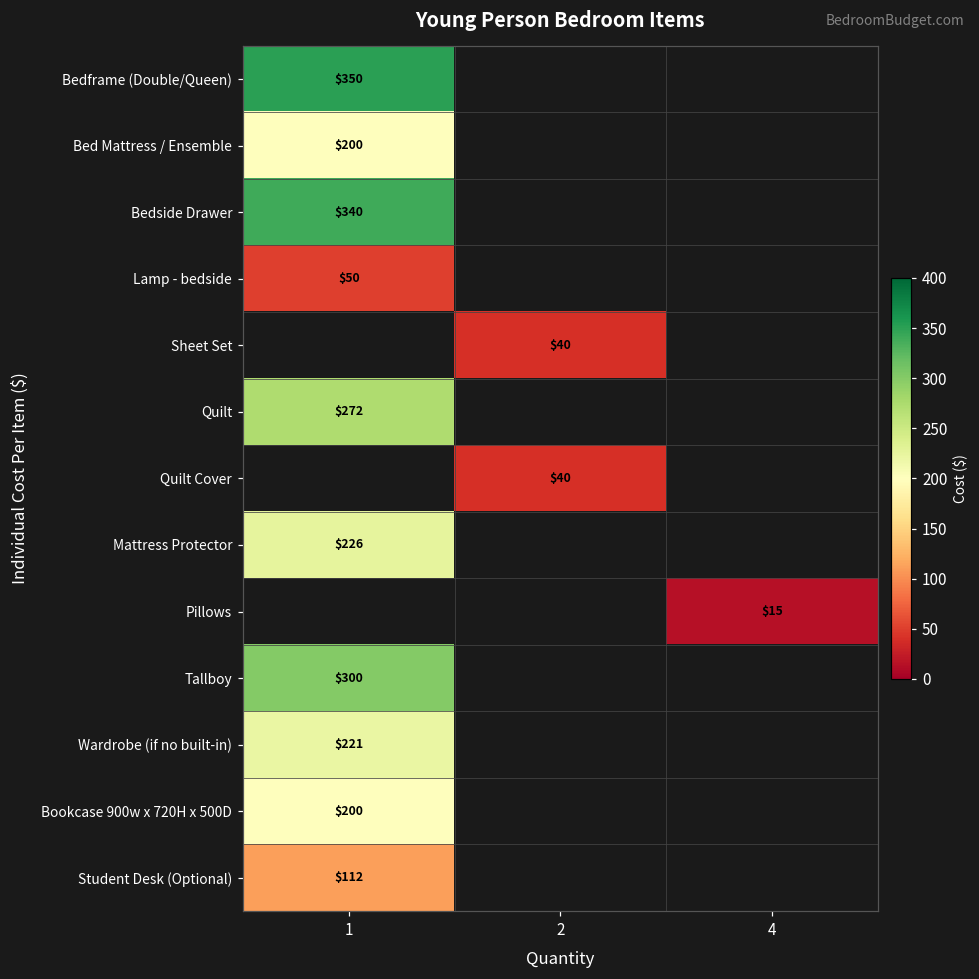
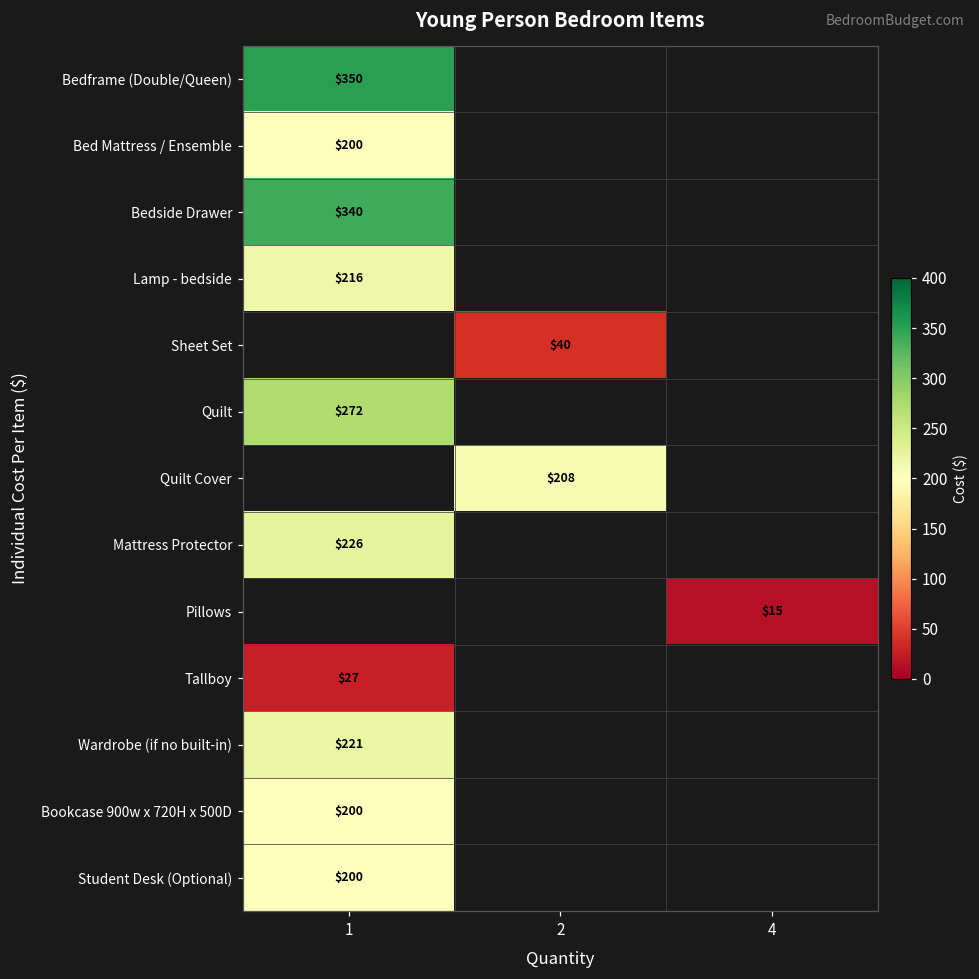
  {
    "Bedframe (Double/Queen)": {
      "1": "$350"
    },
    "Bed Mattress / Ensemble": {
      "1": "$200"
    },
    "Bedside Drawer": {
      "1": "$340"
    },
    "Lamp - bedside": {
-     "1": "$50"
+     "1": "$216"
    },
    "Sheet Set": {
      "2": "$40"
    },
    "Quilt": {
      "1": "$272"
    },
    "Quilt Cover": {
-     "2": "$40"
+     "2": "$208"
    },
    "Mattress Protector": {
      "1": "$226"
    },
    "Pillows": {
      "4": "$15"
    },
    "Tallboy": {
-     "1": "$300"
+     "1": "$27"
    },
    "Wardrobe (if no built-in)": {
      "1": "$221"
    },
    "Bookcase 900w x 720H x 500D": {
      "1": "$200"
    },
    "Student Desk (Optional)": {
-     "1": "$112"
+     "1": "$200"
    }
  }
